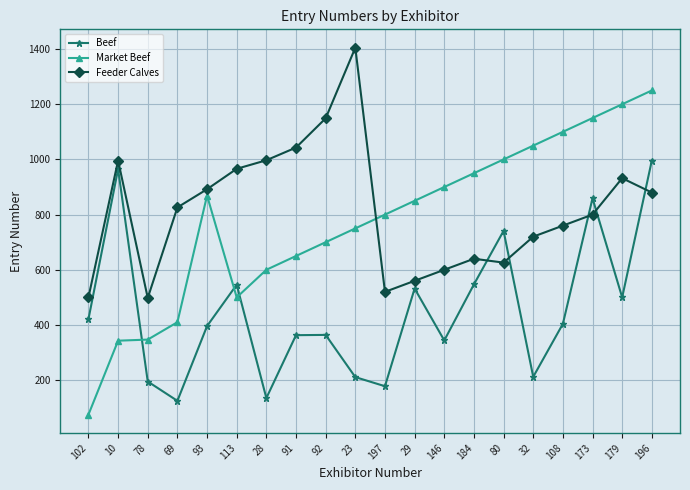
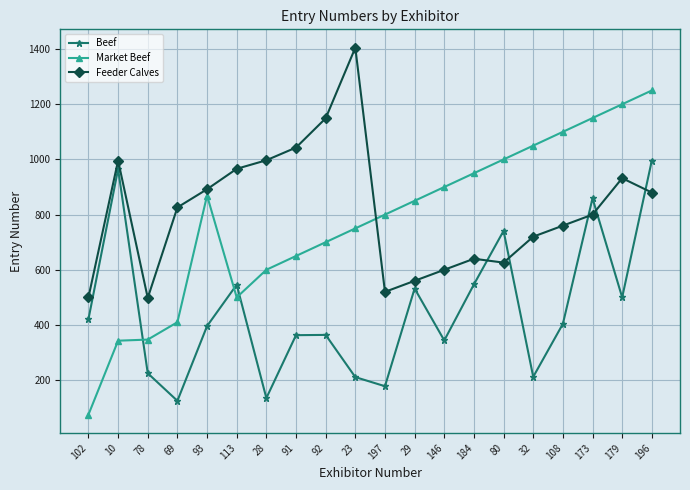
  {
    "Beef": {
      "102": 420,
      "10": 970,
-     "78": 200,
+     "78": 230,
      "69": 130,
      "93": 400,
      "113": 550,
      "28": 140,
      "91": 360,
      "92": 360,
      "23": 210,
      "197": 180,
      "29": 530,
      "146": 340,
      "184": 550,
      "80": 740,
      "32": 210,
      "108": 400,
      "173": 860,
      "179": 500,
      "196": 1000
    },
    "Market Beef": {
      "102": 80,
      "10": 340,
      "78": 350,
      "69": 410,
      "93": 870,
      "113": 500,
      "28": 600,
      "91": 650,
      "92": 700,
      "23": 750,
      "197": 800,
      "29": 850,
      "146": 900,
      "184": 950,
      "80": 1000,
      "32": 1050,
      "108": 1100,
      "173": 1150,
      "179": 1200,
      "196": 1250
    },
    "Feeder Calves": {
      "102": 500,
      "10": 1000,
      "78": 500,
      "69": 830,
      "93": 890,
      "113": 970,
      "28": 1000,
      "91": 1040,
      "92": 1150,
      "23": 1410,
      "197": 520,
      "29": 560,
      "146": 600,
      "184": 640,
      "80": 630,
      "32": 720,
      "108": 760,
      "173": 800,
      "179": 930,
      "196": 880
    }
  }
